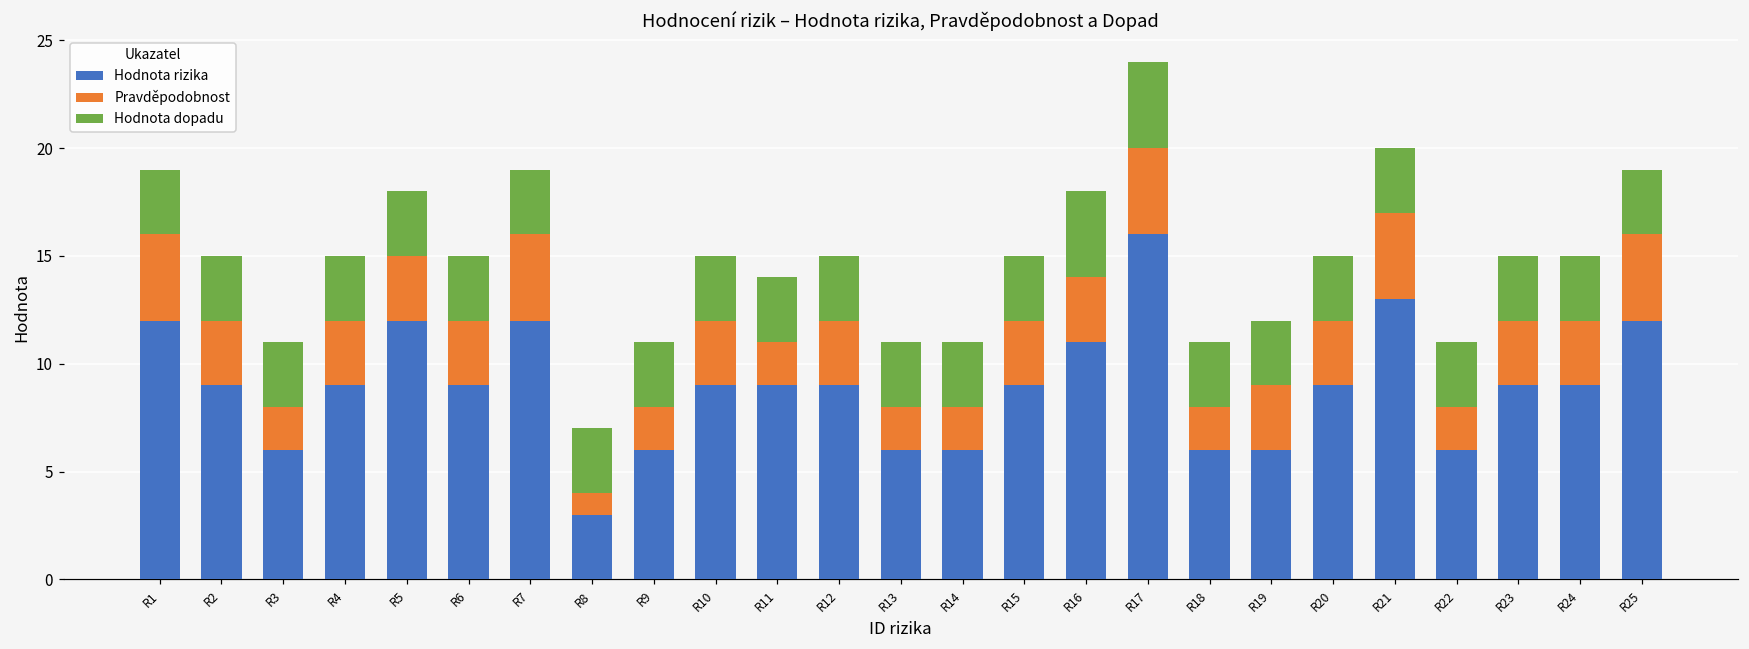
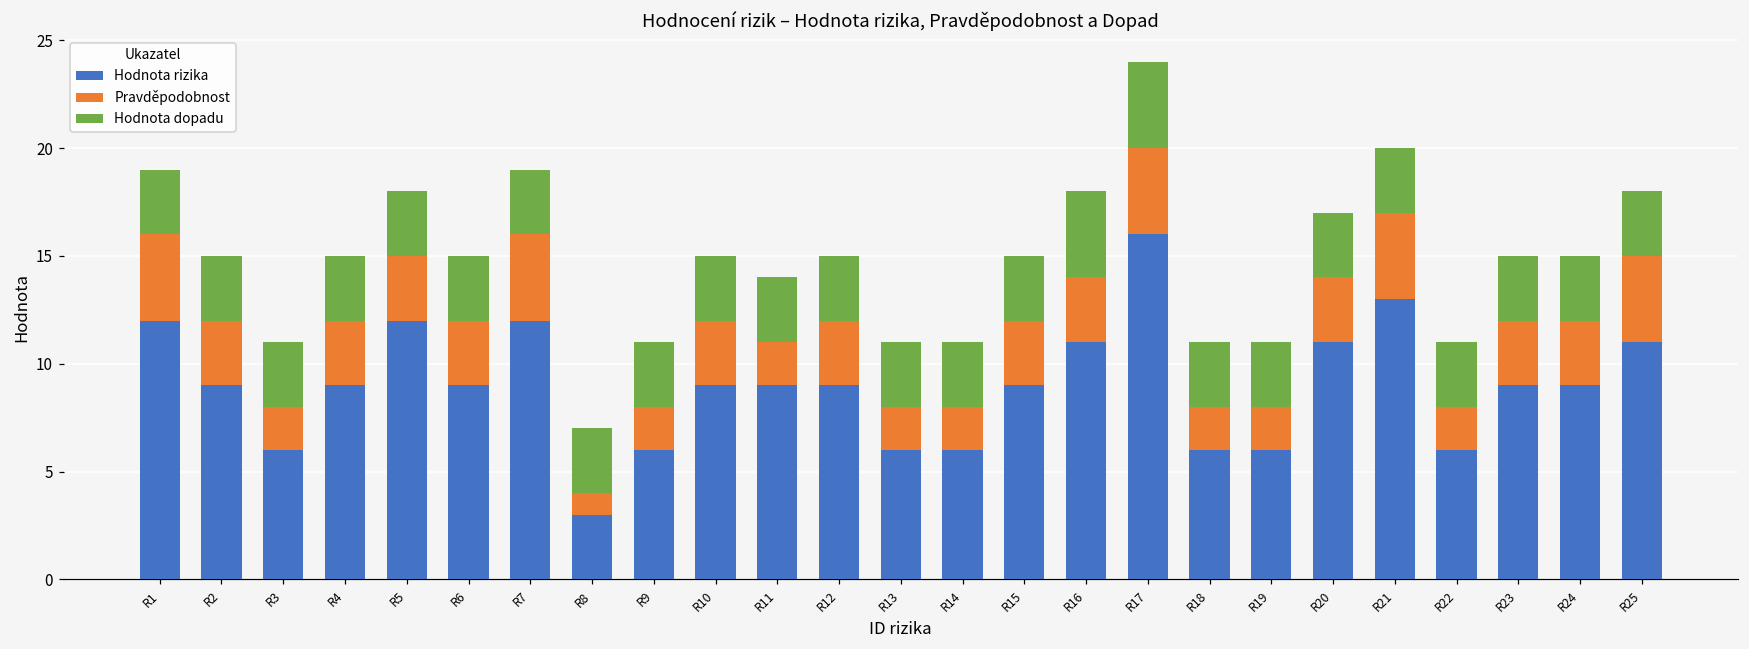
  {
    "Hodnota rizika": {
      "R1": 12,
      "R2": 9,
      "R3": 6,
      "R4": 9,
      "R5": 12,
      "R6": 9,
      "R7": 12,
      "R8": 3,
      "R9": 6,
      "R10": 9,
      "R11": 9,
      "R12": 9,
      "R13": 6,
      "R14": 6,
      "R15": 9,
      "R16": 11,
      "R17": 16,
      "R18": 6,
      "R19": 6,
-     "R20": 9,
+     "R20": 11,
      "R21": 13,
      "R22": 6,
      "R23": 9,
      "R24": 9,
-     "R25": 12
+     "R25": 11
    },
    "Pravděpodobnost": {
      "R1": 4,
      "R2": 3,
      "R3": 2,
      "R4": 3,
      "R5": 3,
      "R6": 3,
      "R7": 4,
      "R8": 1,
      "R9": 2,
      "R10": 3,
      "R11": 2,
      "R12": 3,
      "R13": 2,
      "R14": 2,
      "R15": 3,
      "R16": 3,
      "R17": 4,
      "R18": 2,
-     "R19": 3,
+     "R19": 2,
      "R20": 3,
      "R21": 4,
      "R22": 2,
      "R23": 3,
      "R24": 3,
      "R25": 4
    },
    "Hodnota dopadu": {
      "R1": 3,
      "R2": 3,
      "R3": 3,
      "R4": 3,
      "R5": 3,
      "R6": 3,
      "R7": 3,
      "R8": 3,
      "R9": 3,
      "R10": 3,
      "R11": 3,
      "R12": 3,
      "R13": 3,
      "R14": 3,
      "R15": 3,
      "R16": 4,
      "R17": 4,
      "R18": 3,
      "R19": 3,
      "R20": 3,
      "R21": 3,
      "R22": 3,
      "R23": 3,
      "R24": 3,
      "R25": 3
    }
  }
